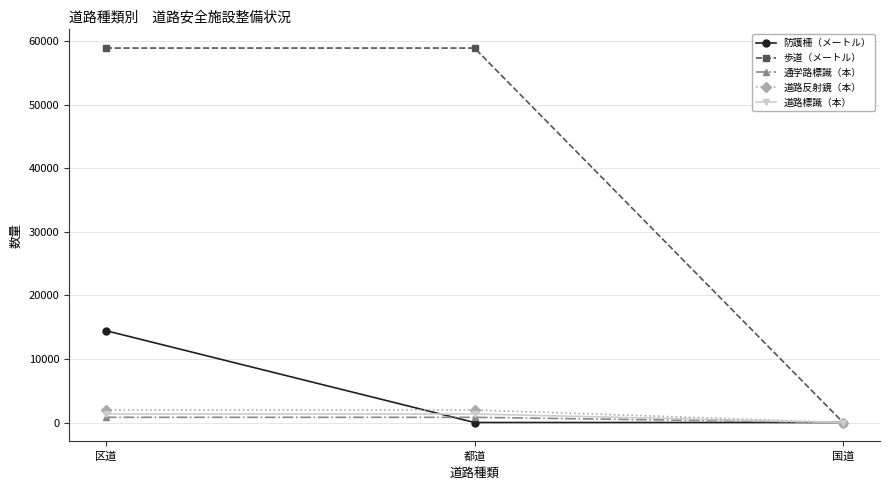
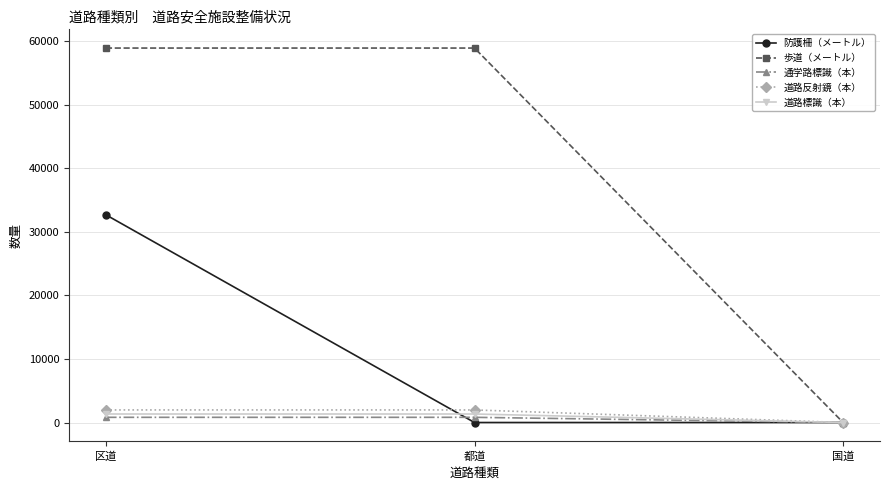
  {
    "防護柵（メートル）": {
-     "区道": 14000,
+     "区道": 33000,
      "都道": 0
    },
    "歩道（メートル）": {
      "区道": 59000,
      "都道": 59000
    }
  }
